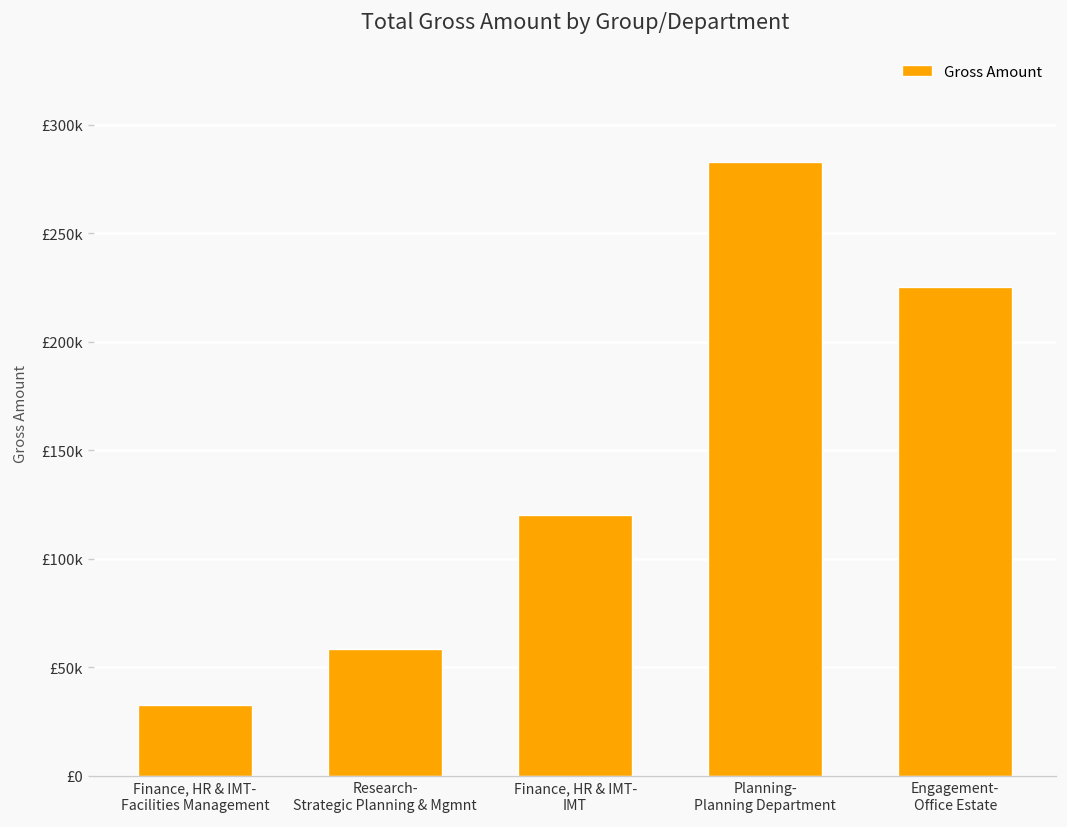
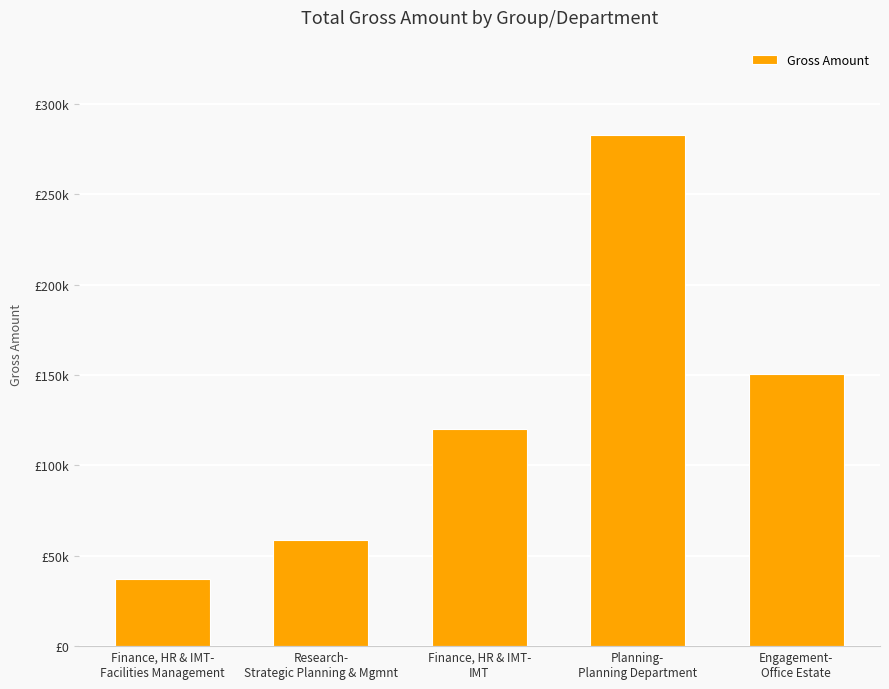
  {
-   "Finance, HR & IMT- Facilities Management": "£33000",
+   "Finance, HR & IMT- Facilities Management": "£37000",
    "Research- Strategic Planning & Mgmnt": "£59000",
    "Finance, HR & IMT- IMT": "£120000",
    "Planning- Planning Department": "£283000",
-   "Engagement- Office Estate": "£225000"
+   "Engagement- Office Estate": "£151000"
  }
